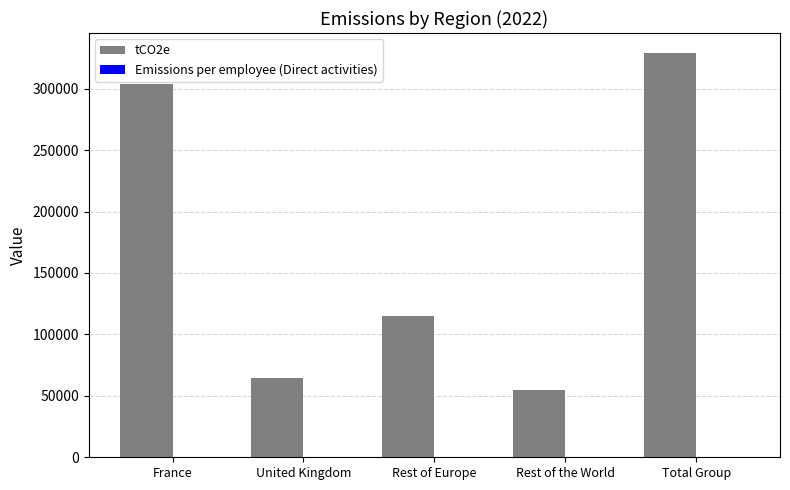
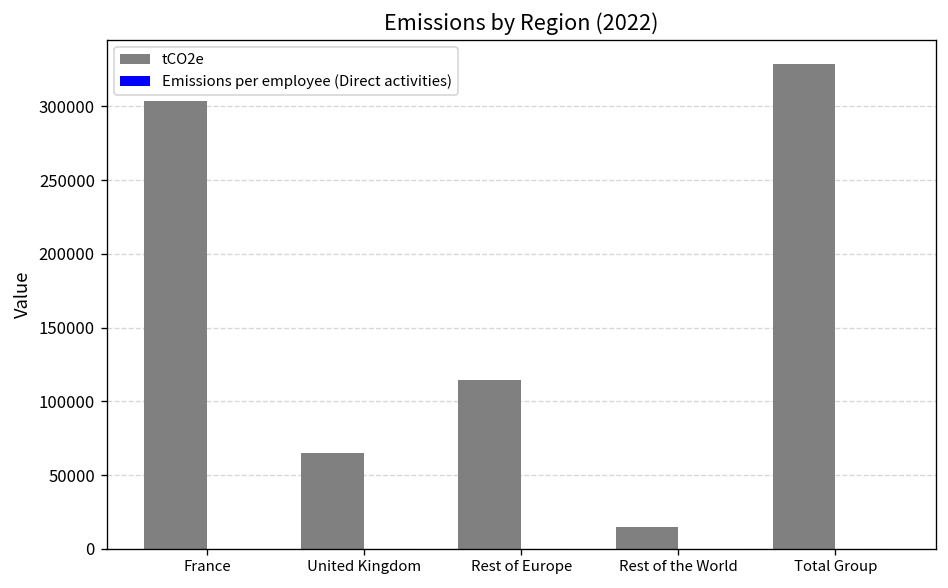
  {
    "tCO2e": {
      "France": 304000,
      "United Kingdom": 65000,
      "Rest of Europe": 115000,
-     "Rest of the World": 55000,
+     "Rest of the World": 14000,
      "Total Group": 329000
    }
  }
